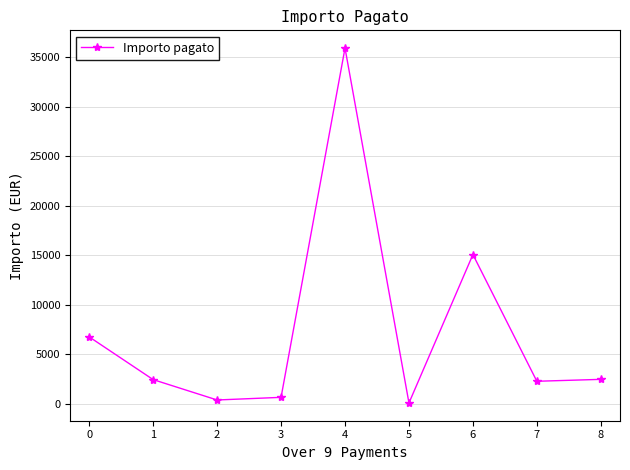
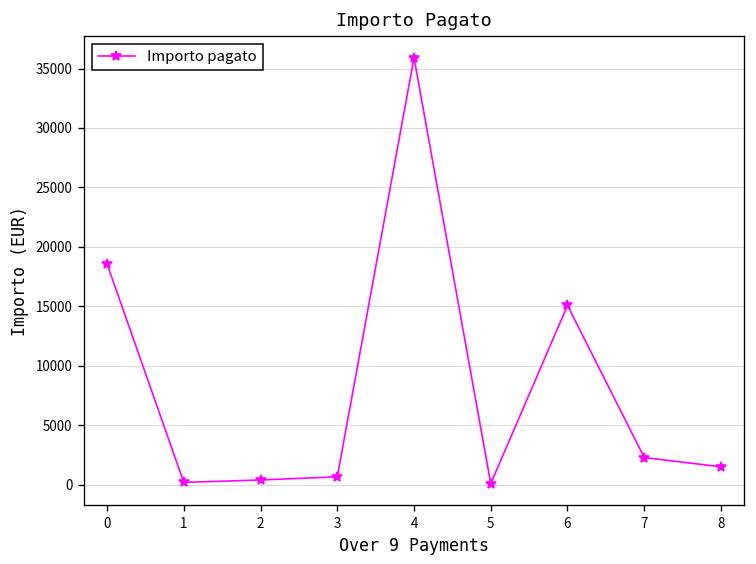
  {
-   "0": 7000,
-   "1": 2000,
+   "0": 19000,
+   "1": 0,
    "2": 0,
    "3": 1000,
    "4": 36000,
    "5": 0,
    "6": 15000,
    "7": 2000,
-   "8": 2500
+   "8": 1500
  }
